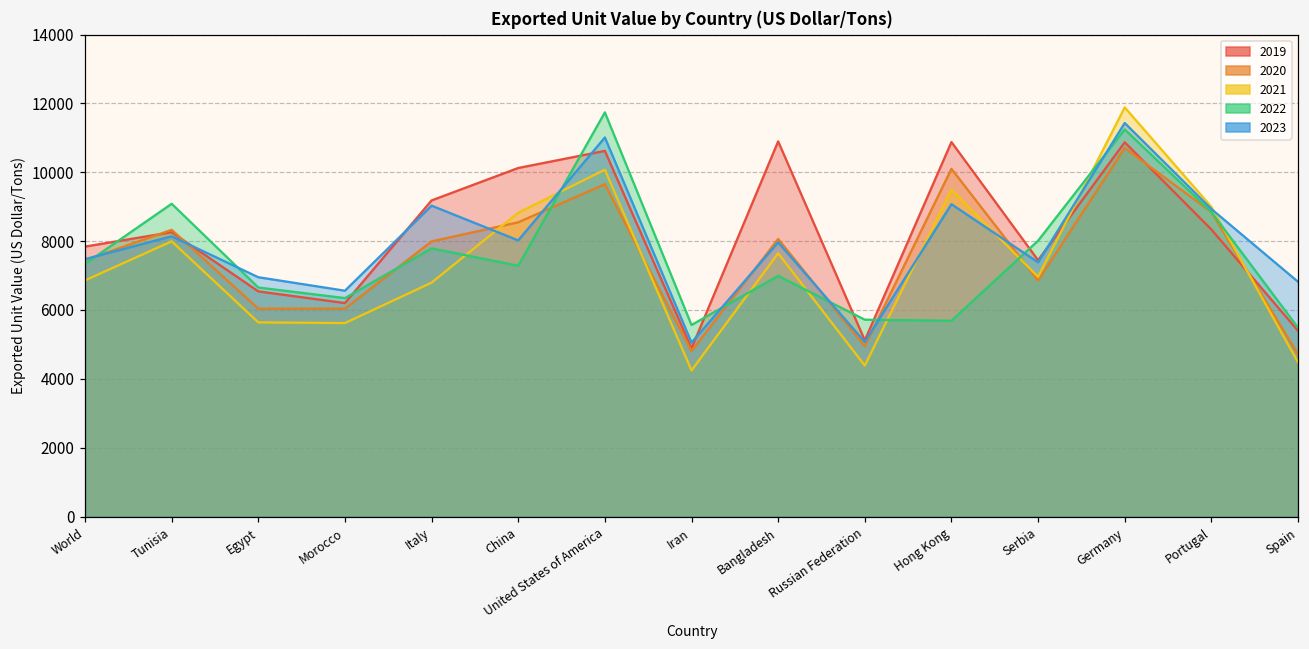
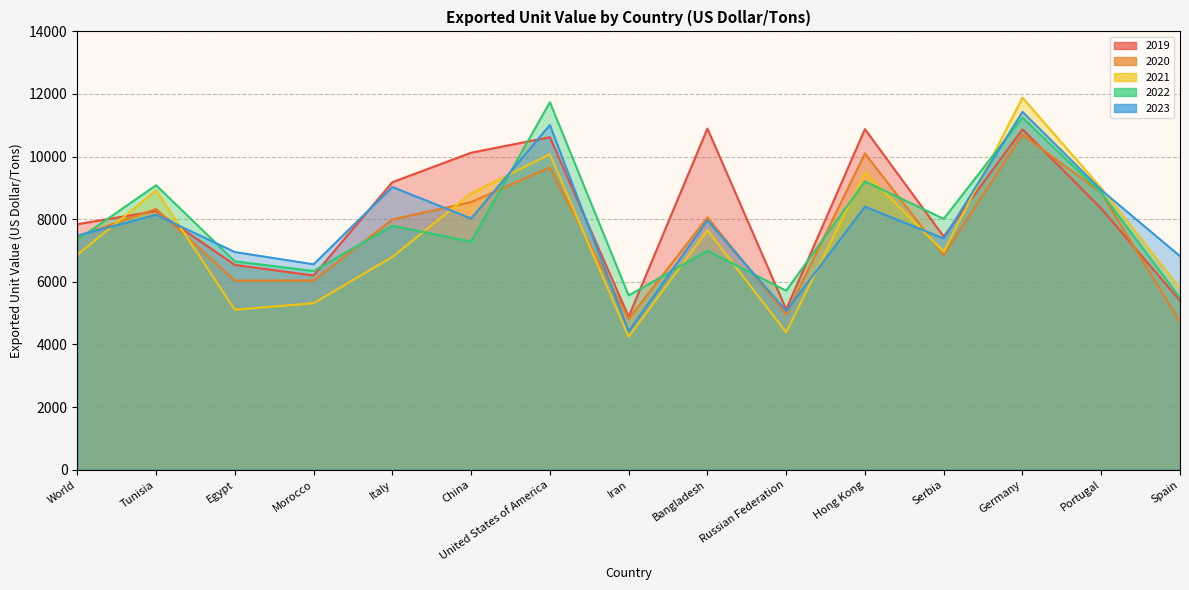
  {
    "2021": {
      "World": 6900,
-     "Tunisia": 8000,
-     "Egypt": 5600,
-     "Morocco": 5600,
+     "Tunisia": 8900,
+     "Egypt": 5100,
+     "Morocco": 5300,
      "Italy": 6800,
      "China": 8800,
      "United States of America": 10100,
      "Iran": 4200,
      "Bangladesh": 7600,
      "Russian Federation": 4400,
      "Hong Kong": 9500,
      "Serbia": 7000,
      "Germany": 11900,
-     "Spain": 4500
+     "Spain": 5800
    },
    "2022": {
      "World": 7300,
      "Tunisia": 9100,
      "Egypt": 6700,
      "Morocco": 6300,
      "Italy": 7800,
      "China": 7300,
      "United States of America": 11700,
      "Iran": 5600,
      "Bangladesh": 7000,
      "Russian Federation": 5700,
-     "Hong Kong": 5700,
+     "Hong Kong": 9200,
      "Serbia": 8000,
      "Germany": 11200,
      "Spain": 5500
    },
    "2023": {
      "Tunisia": 8100,
      "Egypt": 7000,
      "Morocco": 6600,
      "Italy": 9000,
      "China": 8000,
      "United States of America": 11000,
-     "Iran": 5100,
+     "Iran": 4400,
      "Bangladesh": 8000,
-     "Hong Kong": 9100,
+     "Hong Kong": 8400,
      "Germany": 11400,
      "Spain": 6800
    }
  }
